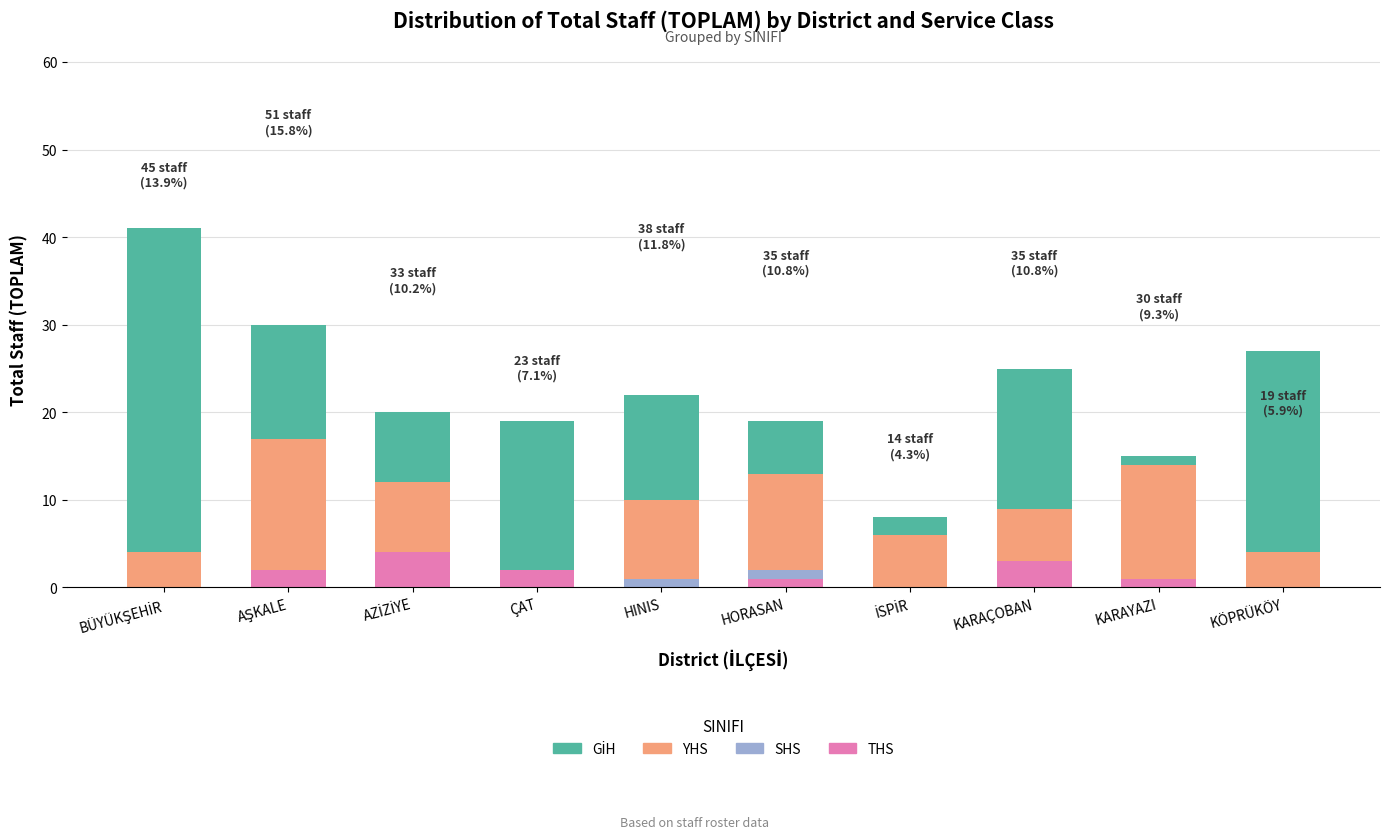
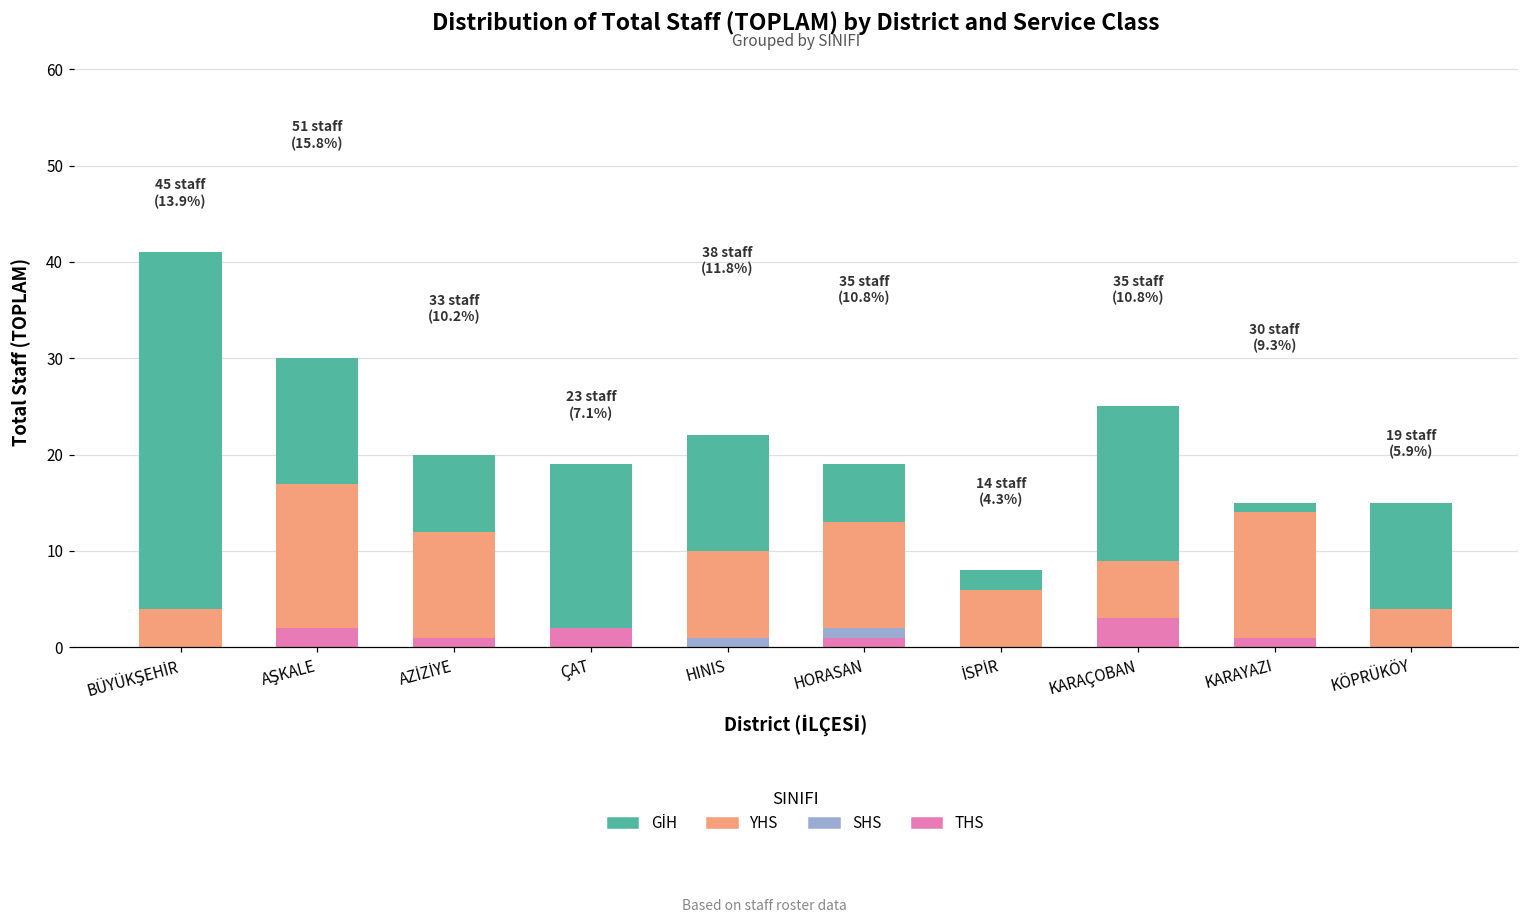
  {
    "GİH": {
      "BÜYÜKŞEHİR": 41,
      "AŞKALE": 30,
      "AZİZİYE": 20,
      "ÇAT": 19,
      "HINIS": 22,
      "HORASAN": 19,
      "İSPİR": 8,
      "KARAÇOBAN": 25,
      "KARAYAZI": 15,
-     "KÖPRÜKÖY": 27
+     "KÖPRÜKÖY": 15
    },
    "SHS": {
      "BÜYÜKŞEHİR": 0,
      "AZİZİYE": 0,
      "ÇAT": 0,
      "İSPİR": 0,
      "KARAYAZI": 0,
      "KÖPRÜKÖY": 0
    },
    "THS": {
      "BÜYÜKŞEHİR": 0,
-     "AZİZİYE": 4,
+     "AZİZİYE": 1,
      "HINIS": 0,
      "İSPİR": 0,
      "KÖPRÜKÖY": 0
    }
  }
